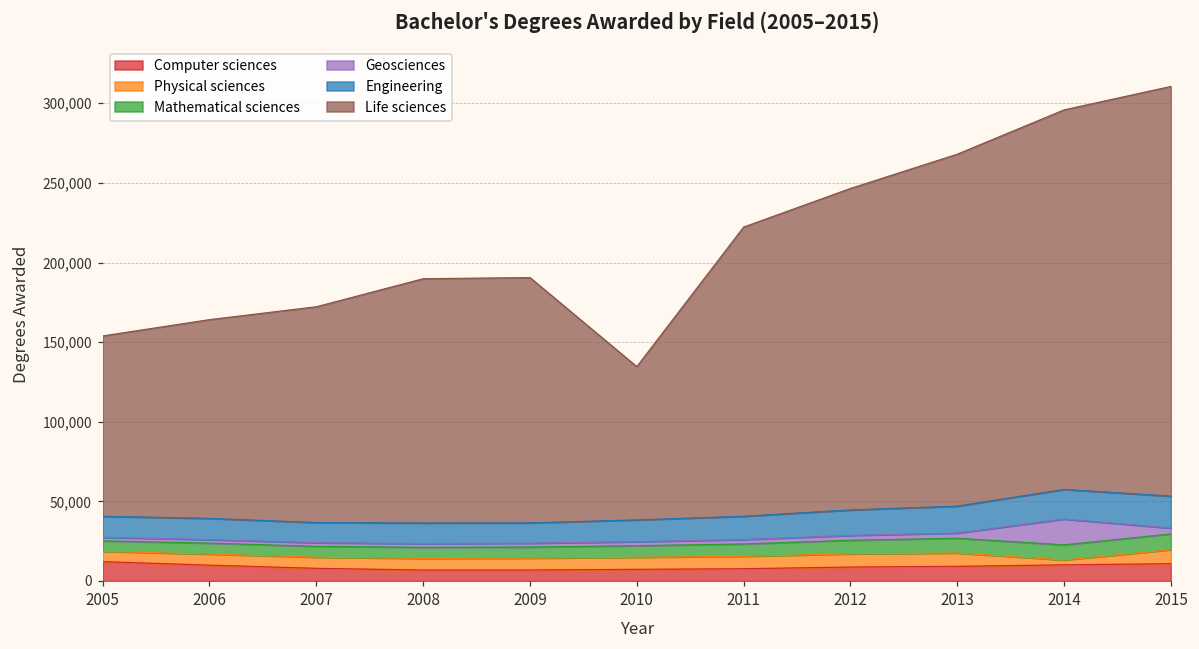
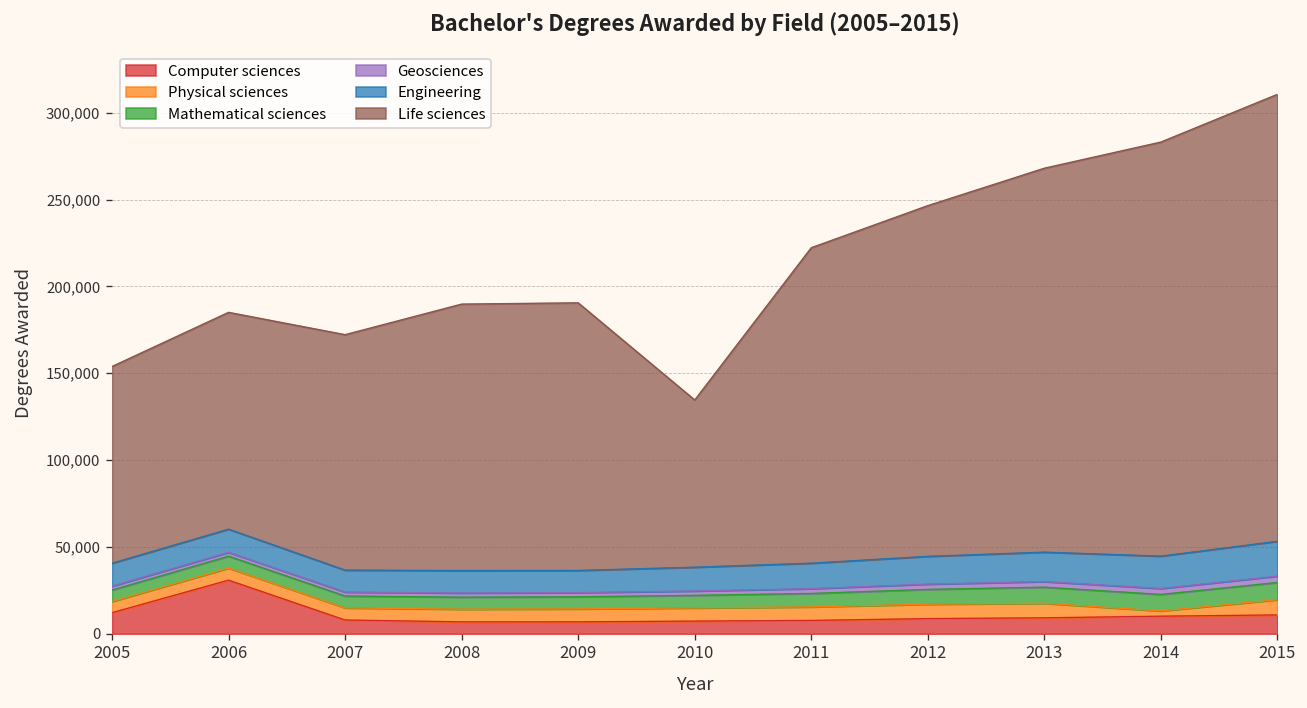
  {
    "Computer sciences": {
      "2005": "12,000",
-     "2006": "10,000",
+     "2006": "31,000",
      "2007": "8,000",
      "2008": "7,000",
      "2009": "7,000",
      "2010": "7,000",
      "2011": "8,000",
      "2012": "9,000",
      "2013": "9,000",
      "2014": "10,000",
      "2015": "11,000"
    },
    "Physical sciences": {
      "2005": "6,000",
      "2006": "7,000",
      "2007": "7,000",
      "2008": "7,000",
      "2009": "7,000",
      "2010": "8,000",
      "2011": "8,000",
      "2012": "8,000",
      "2013": "8,000",
      "2014": "3,000",
      "2015": "9,000"
    },
    "Mathematical sciences": {
      "2005": "7,000",
      "2006": "7,000",
      "2007": "7,000",
      "2008": "7,000",
      "2009": "7,000",
      "2010": "7,000",
      "2011": "8,000",
      "2012": "9,000",
      "2013": "9,000",
      "2014": "10,000",
      "2015": "10,000"
    },
    "Geosciences": {
      "2005": "2,000",
      "2006": "2,000",
      "2007": "2,000",
      "2008": "2,000",
      "2009": "2,000",
      "2010": "3,000",
      "2011": "3,000",
      "2012": "3,000",
      "2013": "3,000",
-     "2014": "16,000",
+     "2014": "3,000",
      "2015": "4,000"
    },
    "Engineering": {
      "2005": "13,000",
      "2006": "13,000",
      "2007": "13,000",
      "2008": "13,000",
      "2009": "13,000",
      "2010": "14,000",
      "2011": "15,000",
      "2012": "16,000",
      "2013": "17,000",
      "2014": "19,000",
      "2015": "20,000"
    },
    "Life sciences": {
      "2005": "113,000",
      "2006": "125,000",
      "2007": "136,000",
      "2008": "153,000",
      "2009": "154,000",
      "2010": "96,000",
      "2011": "182,000",
      "2012": "202,000",
      "2013": "221,000",
      "2014": "238,000",
      "2015": "257,000"
    }
  }
